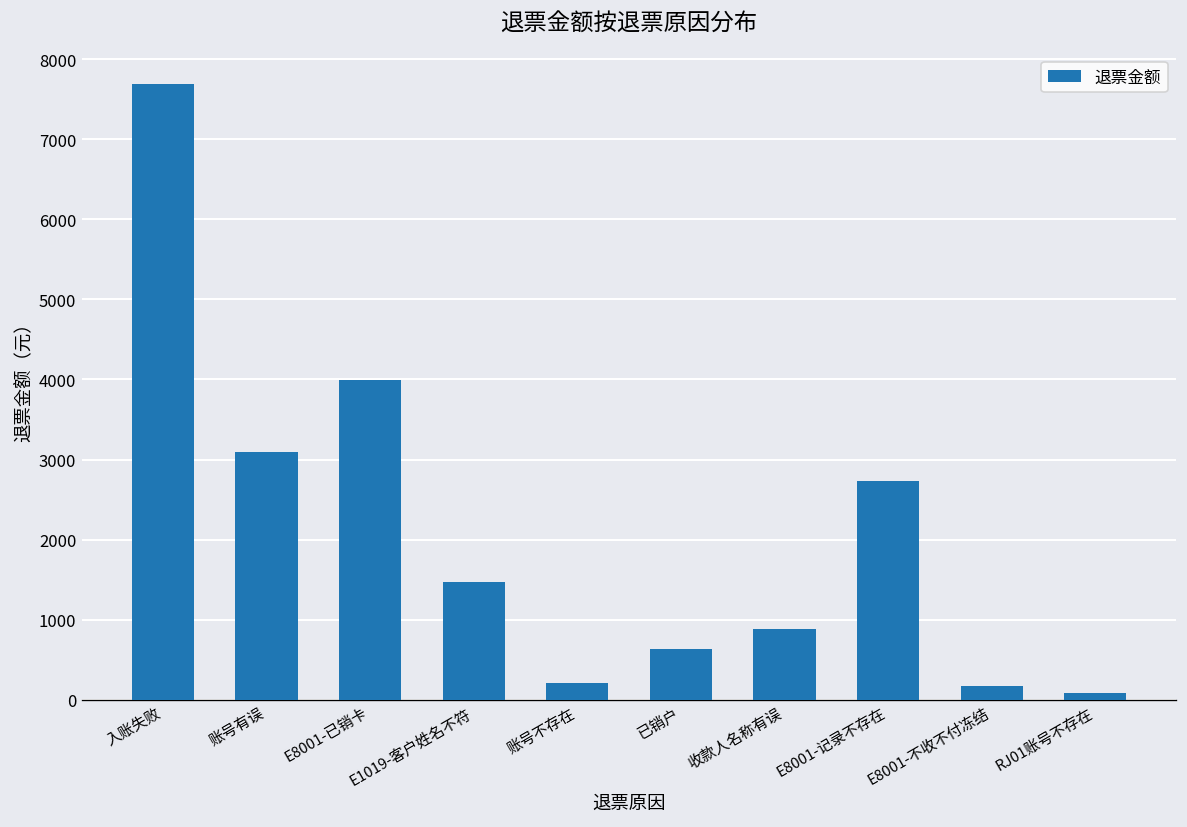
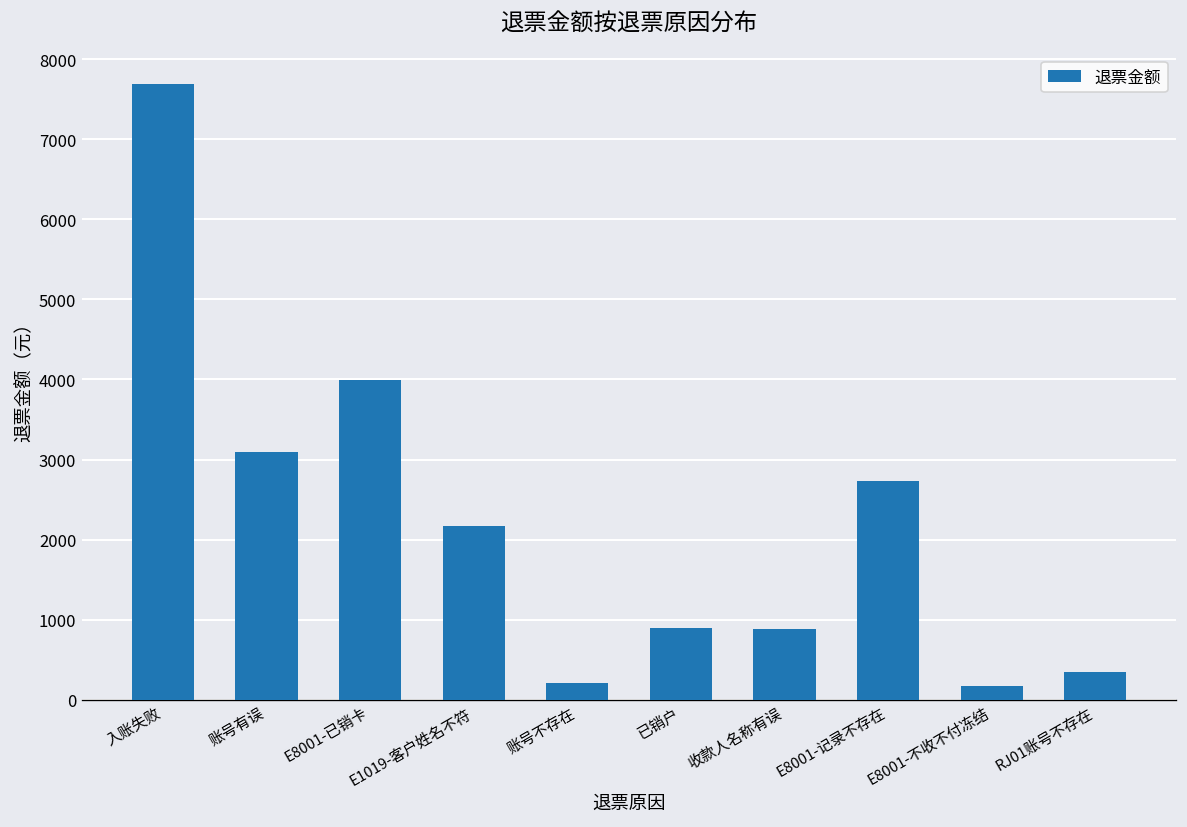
  {
    "入账失败": 7700,
    "账号有误": 3100,
    "E8001-已销卡": 4000,
-   "E1019-客户姓名不符": 1500,
+   "E1019-客户姓名不符": 2200,
    "账号不存在": 200,
-   "已销户": 600,
+   "已销户": 900,
    "收款人名称有误": 900,
    "E8001-记录不存在": 2700,
    "E8001-不收不付冻结": 200,
-   "RJ01账号不存在": 100
+   "RJ01账号不存在": 400
  }
